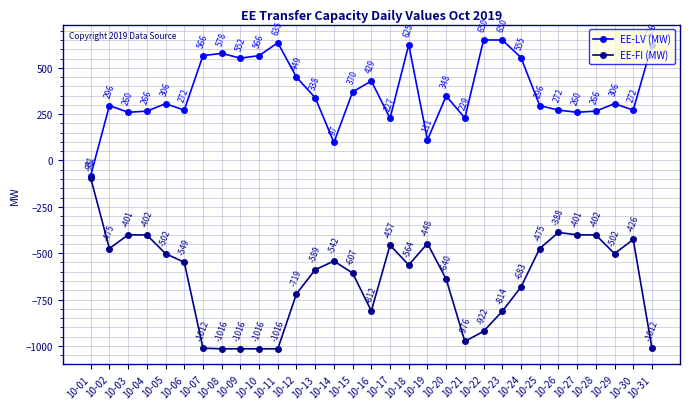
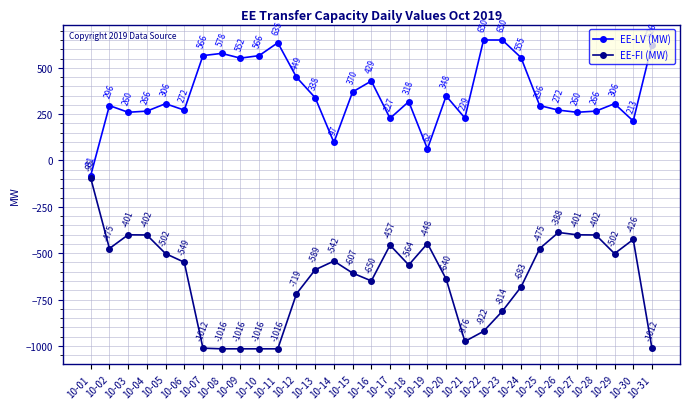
  {
    "EE-LV (MW)": {
      "10-02": 296,
      "10-03": 260,
      "10-04": 266,
      "10-05": 306,
      "10-06": 272,
      "10-07": 566,
      "10-08": 578,
      "10-09": 552,
      "10-10": 566,
      "10-11": 635,
      "10-12": 449,
      "10-13": 338,
      "10-14": 97,
      "10-15": 370,
      "10-16": 429,
      "10-17": 227,
-     "10-18": 625,
-     "10-19": 111,
+     "10-18": 318,
+     "10-19": 62,
      "10-20": 348,
      "10-21": 229,
      "10-22": 650,
      "10-23": 650,
      "10-24": 555,
      "10-25": 296,
      "10-26": 272,
      "10-27": 260,
      "10-28": 266,
      "10-29": 306,
-     "10-30": 272
+     "10-30": 213
    },
    "EE-FI (MW)": {
      "10-02": -475,
      "10-03": -401,
      "10-04": -402,
      "10-05": -502,
      "10-06": -549,
      "10-07": -1012,
      "10-08": -1016,
      "10-09": -1016,
      "10-10": -1016,
      "10-11": -1016,
      "10-12": -719,
      "10-13": -589,
      "10-14": -542,
      "10-15": -607,
-     "10-16": -812,
+     "10-16": -650,
      "10-17": -457,
      "10-18": -564,
      "10-19": -448,
      "10-20": -640,
      "10-21": -976,
      "10-22": -922,
      "10-23": -814,
      "10-24": -683,
      "10-25": -475,
      "10-26": -388,
      "10-27": -401,
      "10-28": -402,
      "10-29": -502,
      "10-30": -426,
      "10-31": -1012
    }
  }
